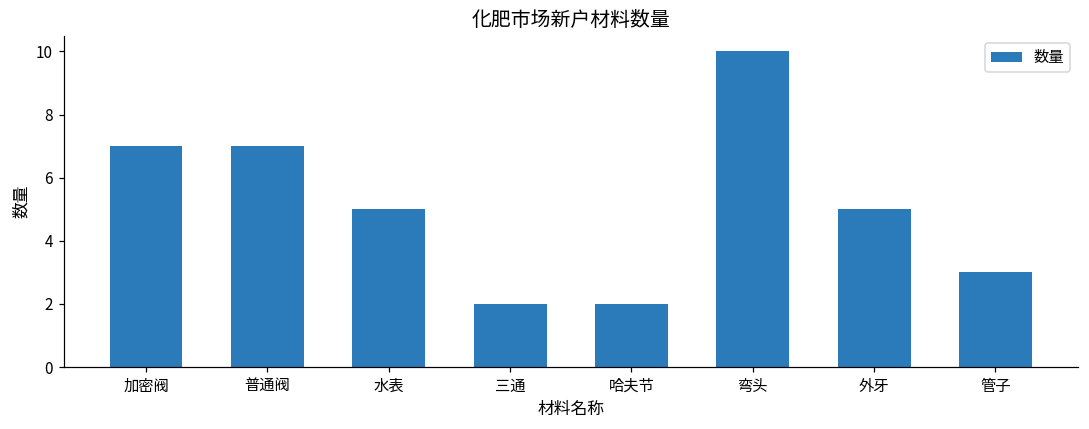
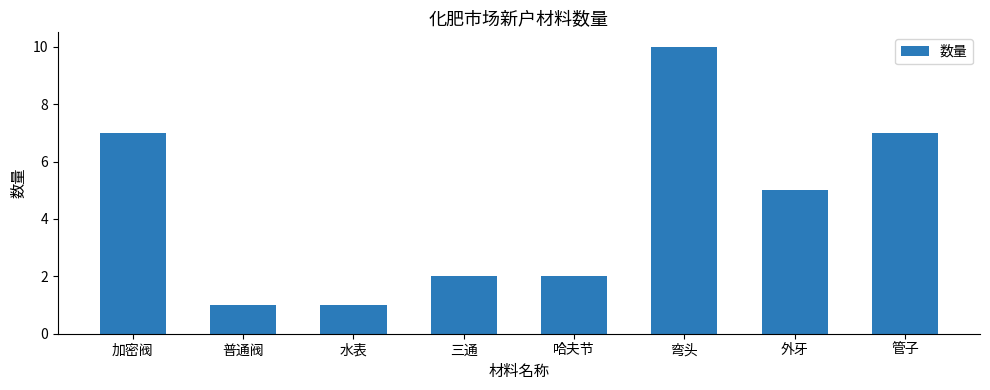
  {
    "加密阀": 7,
-   "普通阀": 7,
-   "水表": 5,
+   "普通阀": 1,
+   "水表": 1,
    "三通": 2,
    "哈夫节": 2,
    "弯头": 10,
    "外牙": 5,
-   "管子": 3
+   "管子": 7
  }
